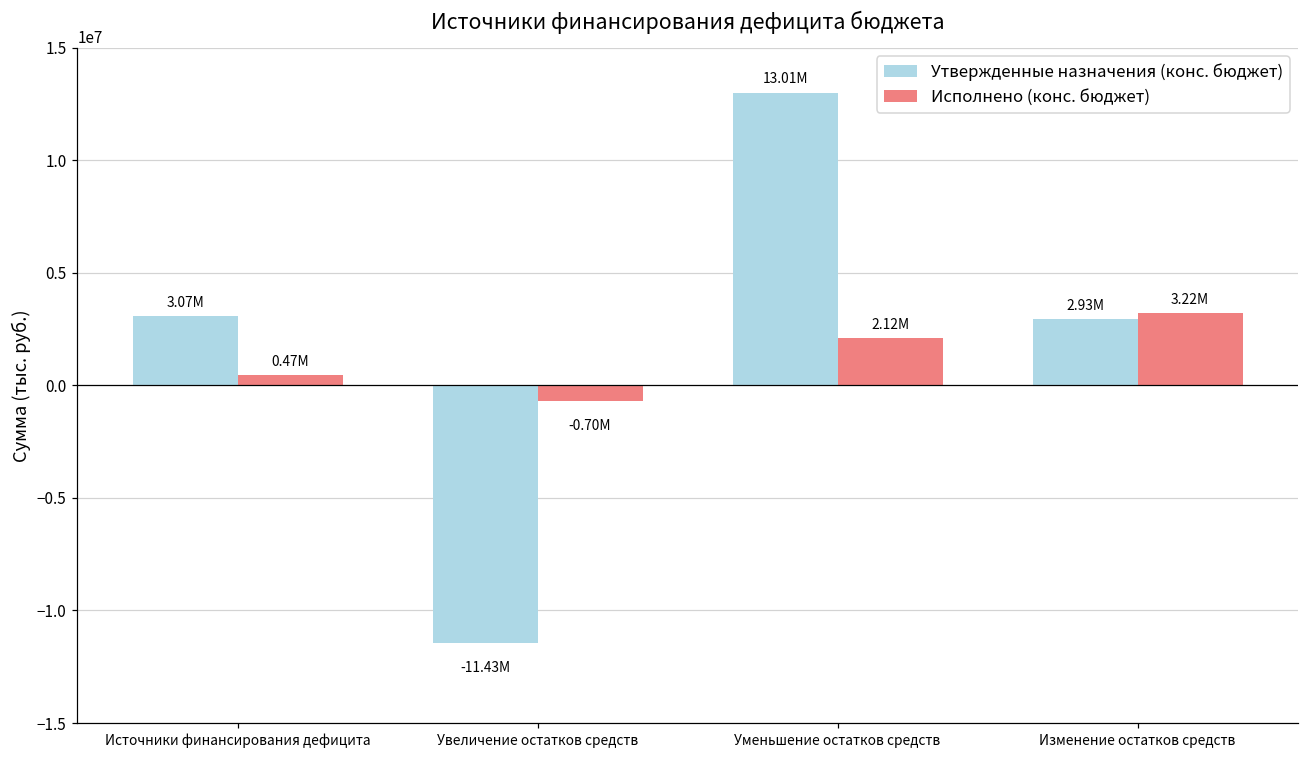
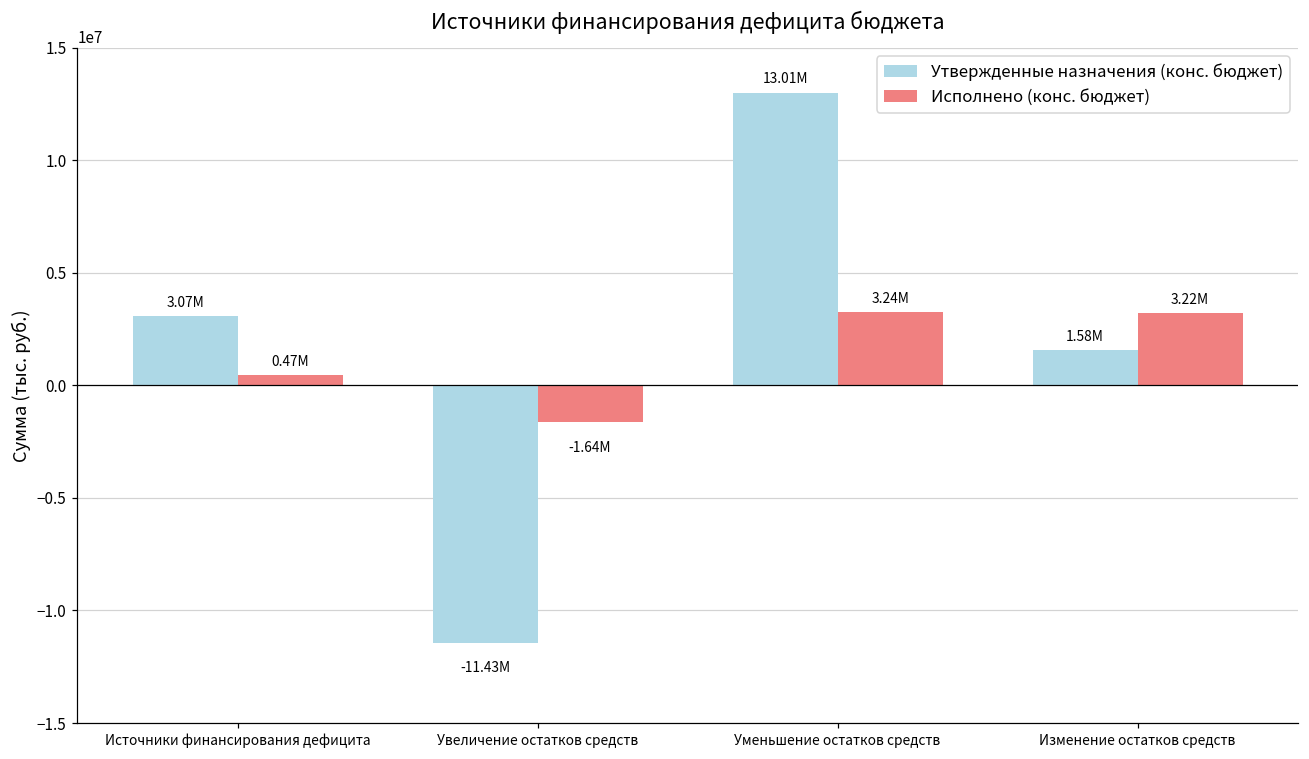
  {
    "Утвержденные назначения (конс. бюджет)": {
      "Источники финансирования дефицита": "3.07M",
      "Увеличение остатков средств": "-11.43M",
      "Уменьшение остатков средств": "13.01M",
-     "Изменение остатков средств": "2.93M"
+     "Изменение остатков средств": "1.58M"
    },
    "Исполнено (конс. бюджет)": {
      "Источники финансирования дефицита": "0.47M",
-     "Увеличение остатков средств": "-0.70M",
-     "Уменьшение остатков средств": "2.12M",
+     "Увеличение остатков средств": "-1.64M",
+     "Уменьшение остатков средств": "3.24M",
      "Изменение остатков средств": "3.22M"
    }
  }
